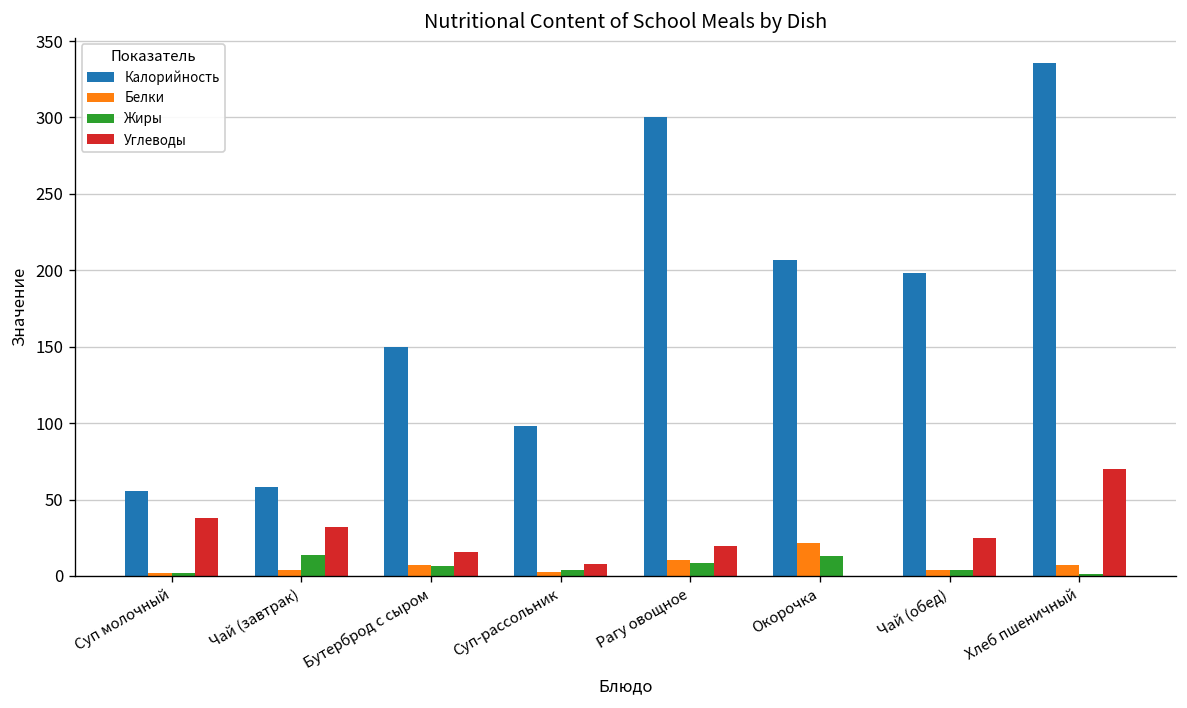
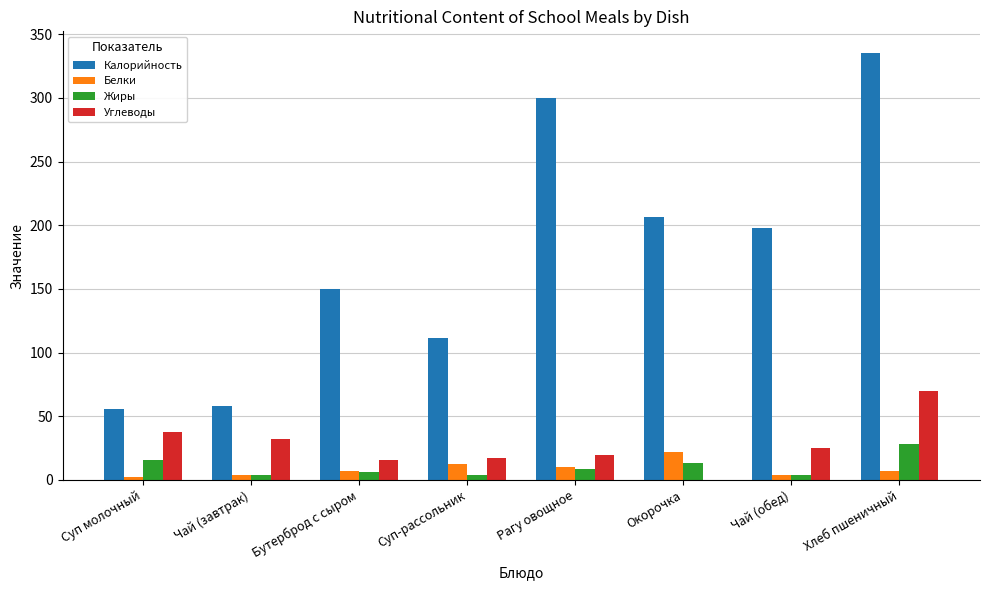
  {
    "Калорийность": {
      "Суп молочный": 55,
      "Чай (завтрак)": 58,
      "Бутерброд с сыром": 150,
-     "Суп-рассольник": 98,
+     "Суп-рассольник": 112,
      "Рагу овощное": 300,
      "Окорочка": 207,
      "Чай (обед)": 198,
      "Хлеб пшеничный": 336
    },
    "Белки": {
      "Суп молочный": 2,
      "Чай (завтрак)": 4,
      "Бутерброд с сыром": 7,
-     "Суп-рассольник": 2,
+     "Суп-рассольник": 12,
      "Рагу овощное": 10,
      "Окорочка": 22,
      "Чай (обед)": 4,
      "Хлеб пшеничный": 7
    },
    "Жиры": {
-     "Суп молочный": 2,
-     "Чай (завтрак)": 14,
+     "Суп молочный": 16,
+     "Чай (завтрак)": 4,
      "Бутерброд с сыром": 7,
      "Суп-рассольник": 4,
      "Рагу овощное": 9,
      "Окорочка": 13,
      "Чай (обед)": 4,
-     "Хлеб пшеничный": 1
+     "Хлеб пшеничный": 28
    },
    "Углеводы": {
      "Суп молочный": 38,
      "Чай (завтрак)": 32,
      "Бутерброд с сыром": 16,
-     "Суп-рассольник": 8,
+     "Суп-рассольник": 17,
      "Рагу овощное": 20,
      "Окорочка": 0,
      "Чай (обед)": 25,
      "Хлеб пшеничный": 70
    }
  }
